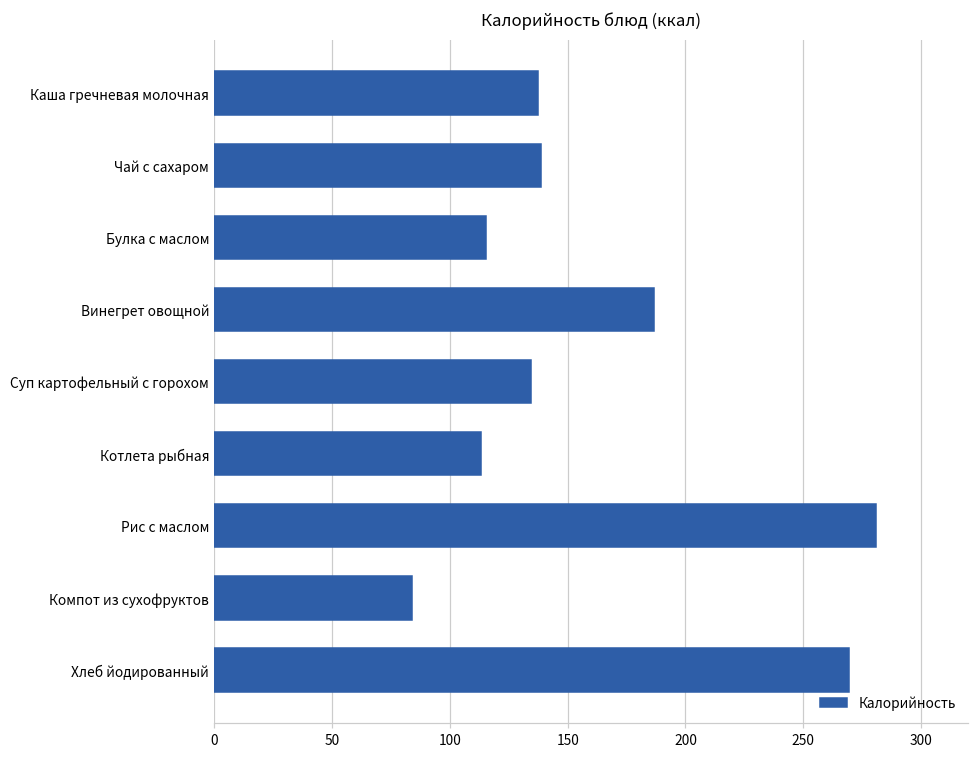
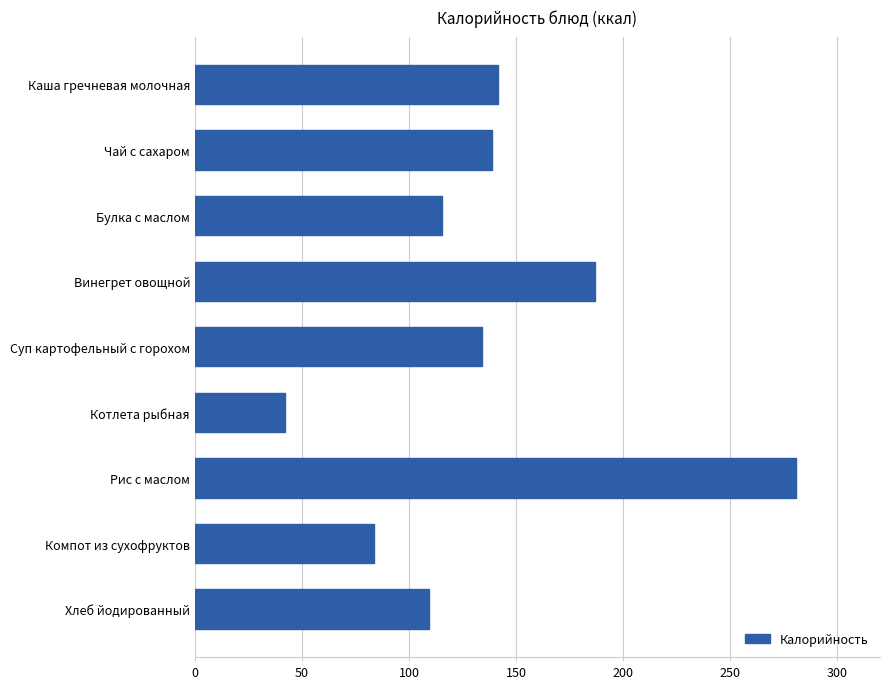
  {
-   "Каша гречневая молочная": 138,
+   "Каша гречневая молочная": 142,
    "Чай с сахаром": 139,
    "Булка с маслом": 115,
    "Винегрет овощной": 187,
    "Суп картофельный с горохом": 134,
-   "Котлета рыбная": 113,
+   "Котлета рыбная": 42,
    "Рис с маслом": 281,
    "Компот из сухофруктов": 84,
-   "Хлеб йодированный": 269
+   "Хлеб йодированный": 110
  }
